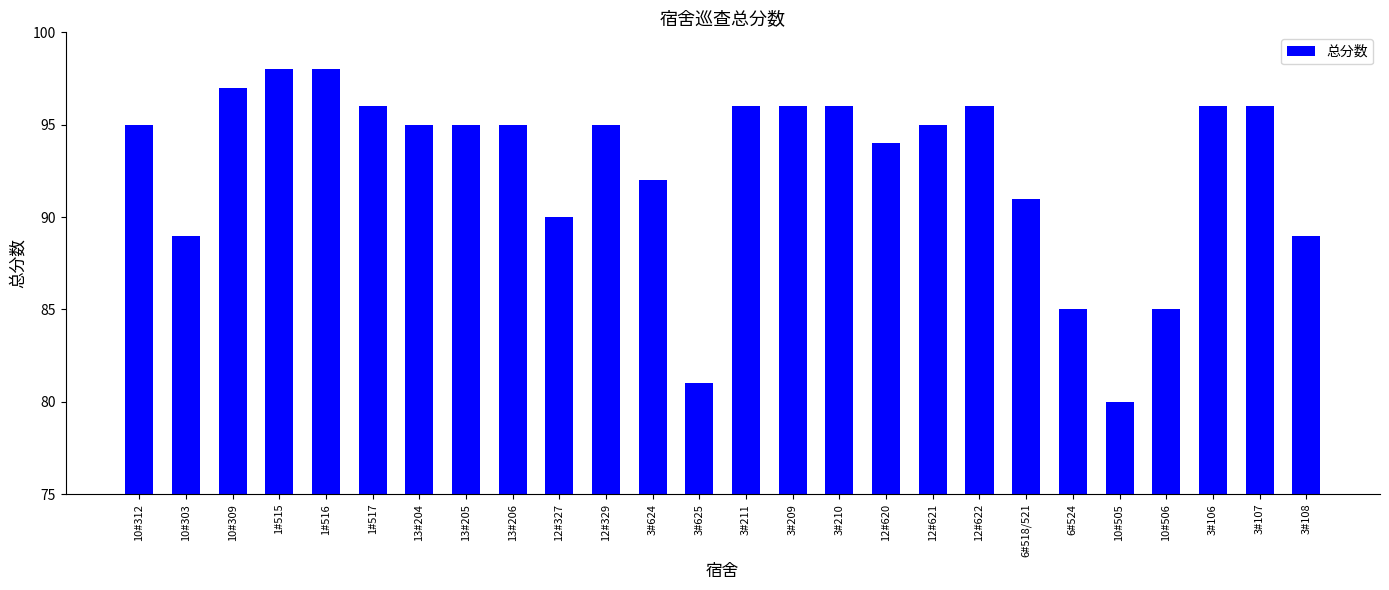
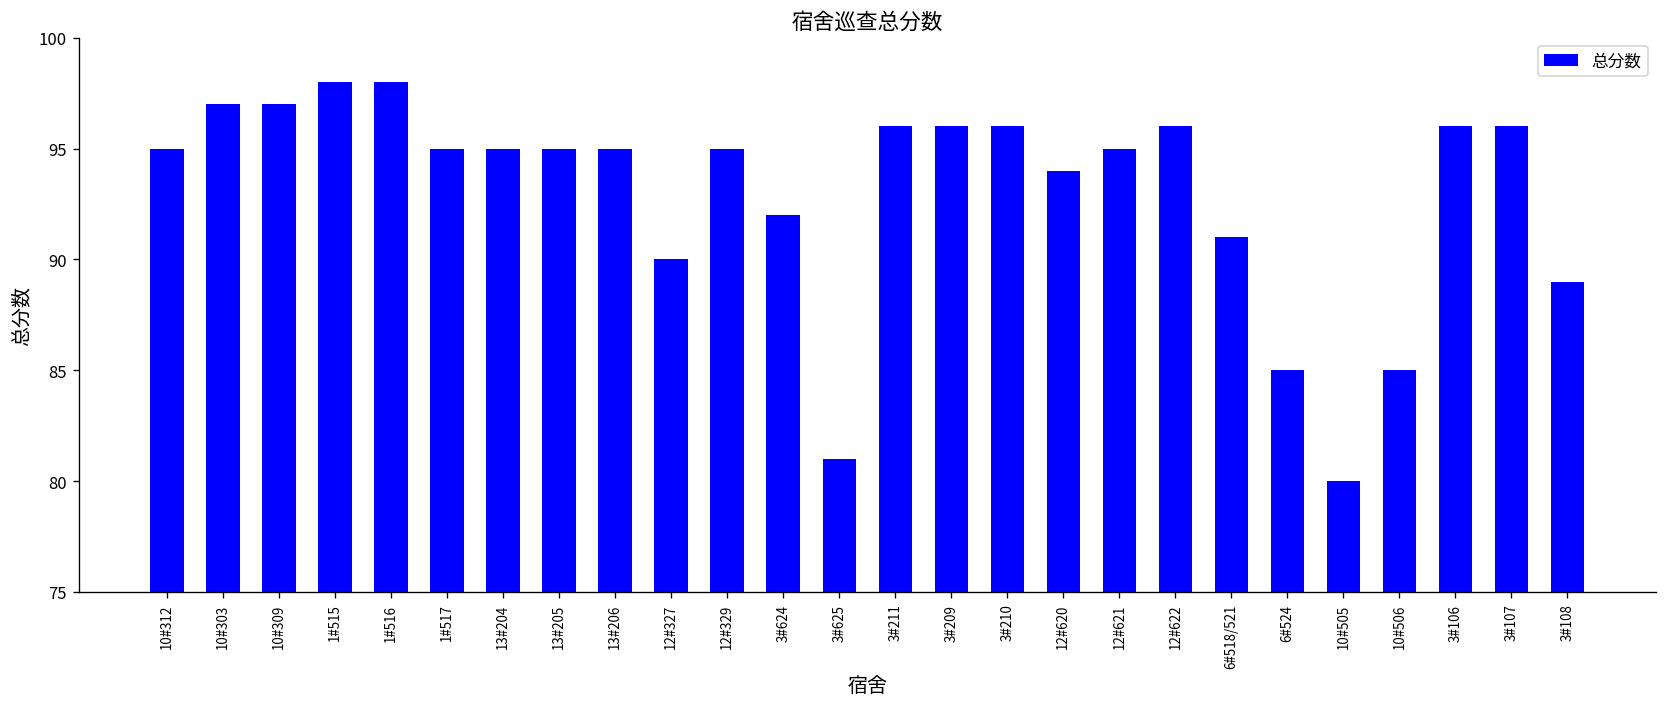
  {
    "10#312": 95,
-   "10#303": 89,
+   "10#303": 97,
    "10#309": 97,
    "1#515": 98,
    "1#516": 98,
-   "1#517": 96,
+   "1#517": 95,
    "13#204": 95,
    "13#205": 95,
    "13#206": 95,
    "12#327": 90,
    "12#329": 95,
    "3#624": 92,
    "3#625": 81,
    "3#211": 96,
    "3#209": 96,
    "3#210": 96,
    "12#620": 94,
    "12#621": 95,
    "12#622": 96,
    "6#518/521": 91,
    "6#524": 85,
    "10#505": 80,
    "10#506": 85,
    "3#106": 96,
    "3#107": 96,
    "3#108": 89
  }
